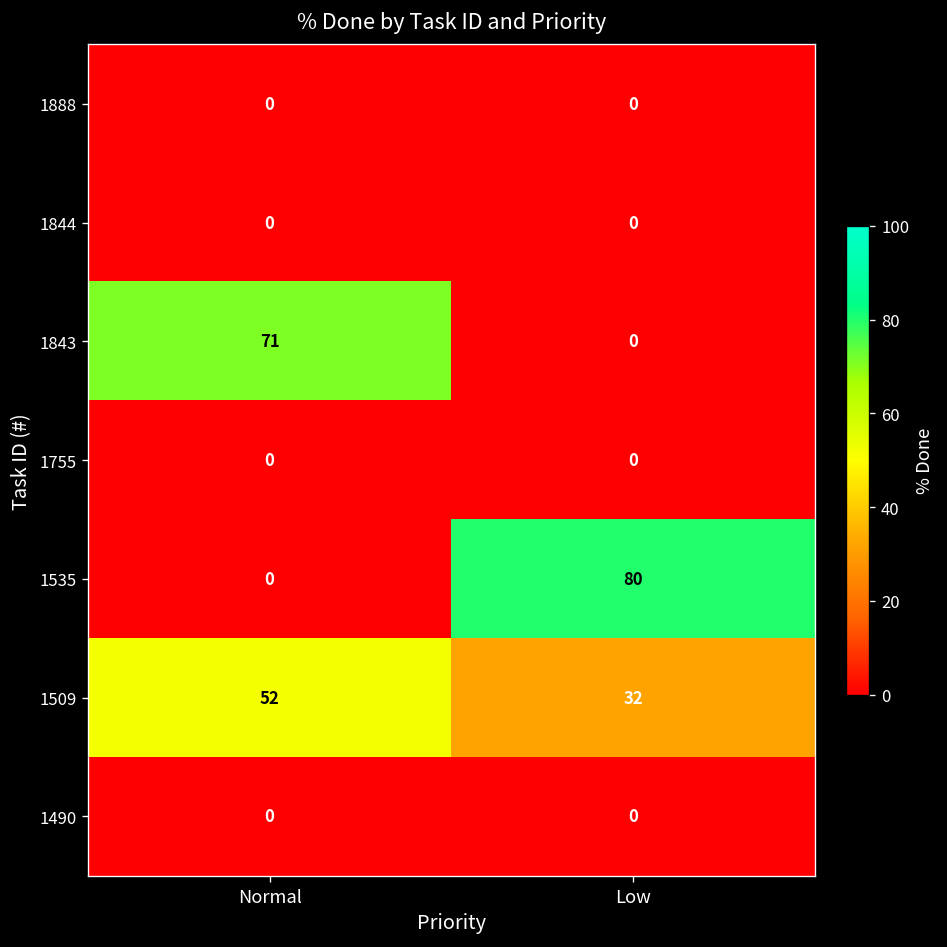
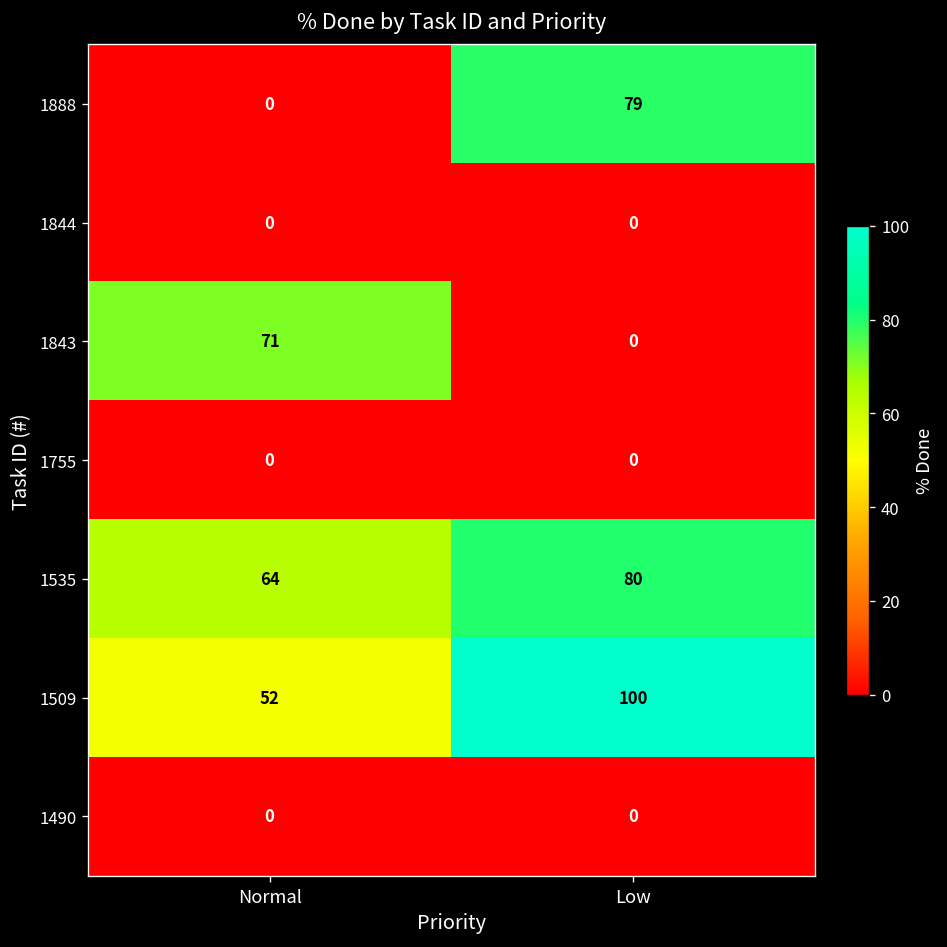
  {
    "1888": {
      "Normal": 0,
-     "Low": 0
+     "Low": 79
    },
    "1844": {
      "Normal": 0,
      "Low": 0
    },
    "1843": {
      "Normal": 71,
      "Low": 0
    },
    "1755": {
      "Normal": 0,
      "Low": 0
    },
    "1535": {
-     "Normal": 0,
+     "Normal": 64,
      "Low": 80
    },
    "1509": {
      "Normal": 52,
-     "Low": 32
+     "Low": 100
    },
    "1490": {
      "Normal": 0,
      "Low": 0
    }
  }
